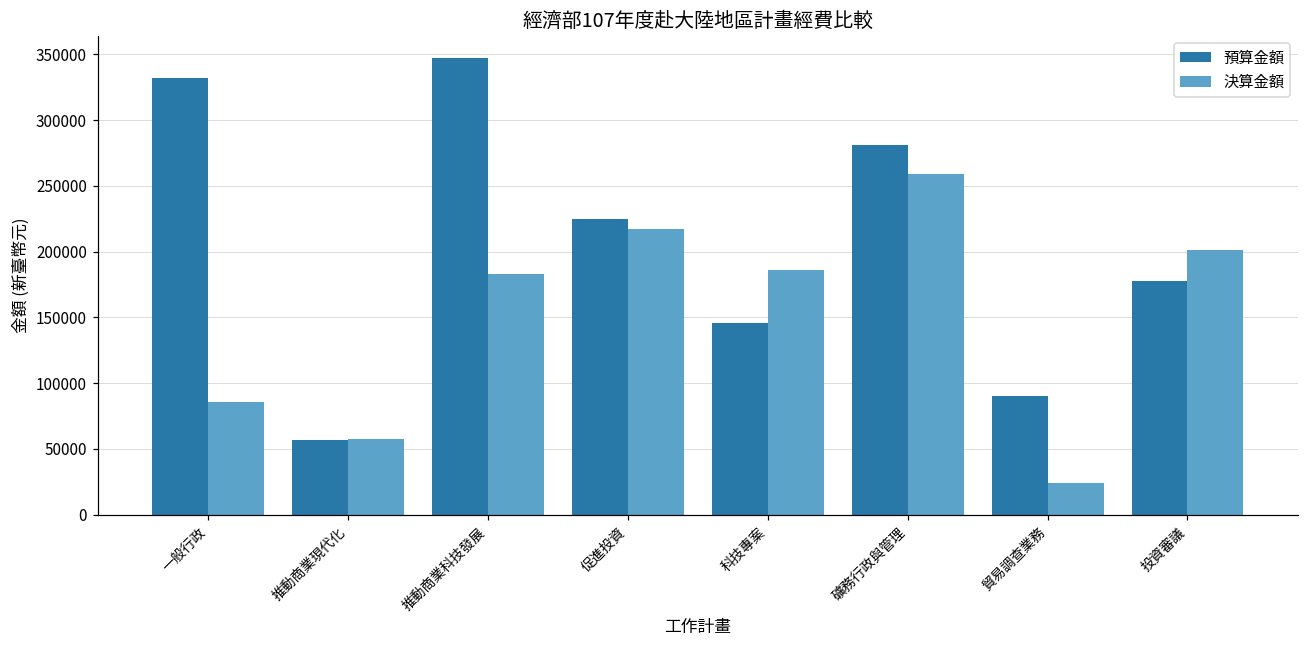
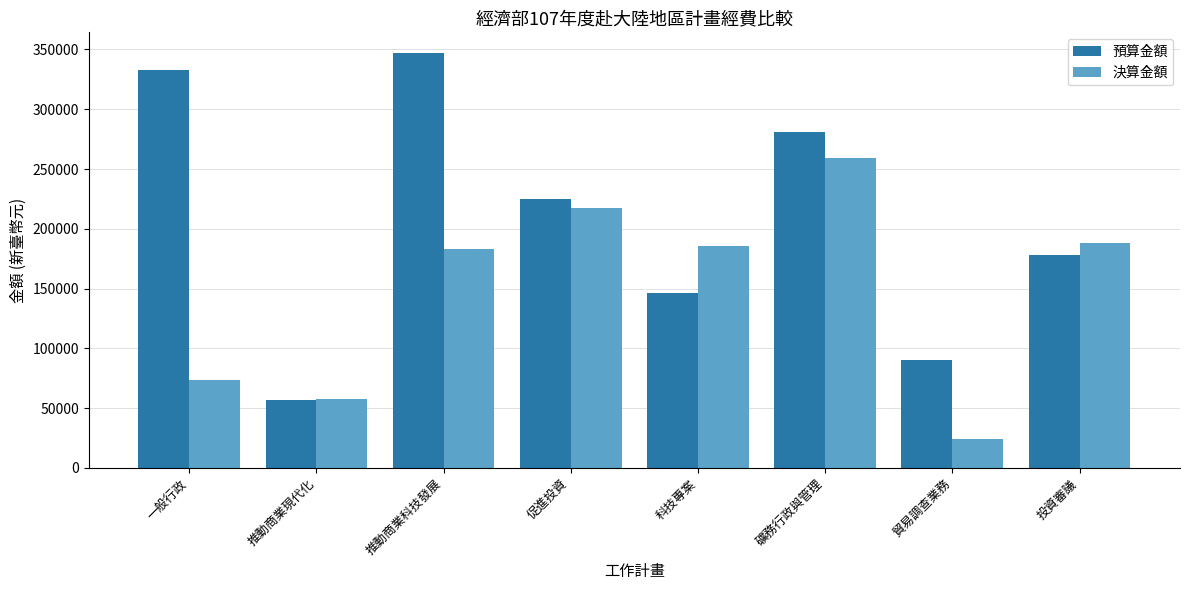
  {
    "預算金額": {
      "一般行政": 332000,
      "推動商業現代化": 57000,
      "推動商業科技發展": 347000,
      "促進投資": 225000,
      "科技專案": 146000,
      "礦務行政與管理": 281000,
      "貿易調查業務": 90000,
      "投資審議": 178000
    },
    "決算金額": {
-     "一般行政": 86000,
+     "一般行政": 74000,
      "推動商業現代化": 58000,
      "推動商業科技發展": 183000,
      "促進投資": 217000,
      "科技專案": 186000,
      "礦務行政與管理": 259000,
      "貿易調查業務": 24000,
-     "投資審議": 201000
+     "投資審議": 188000
    }
  }
